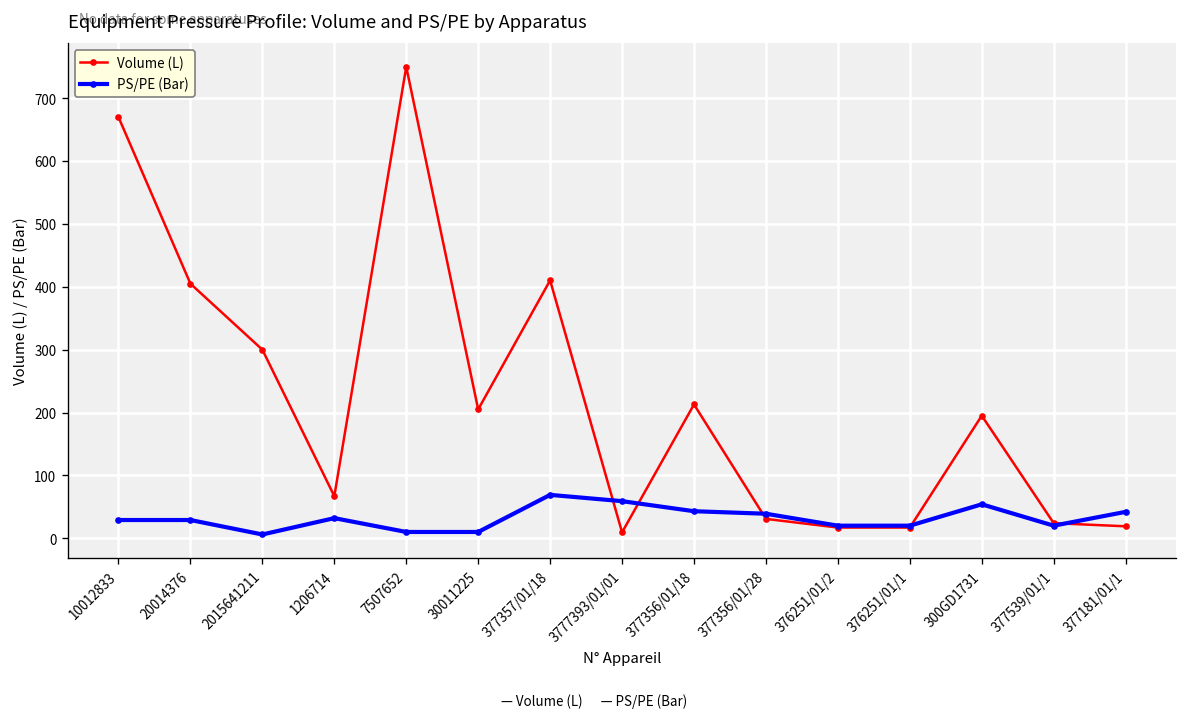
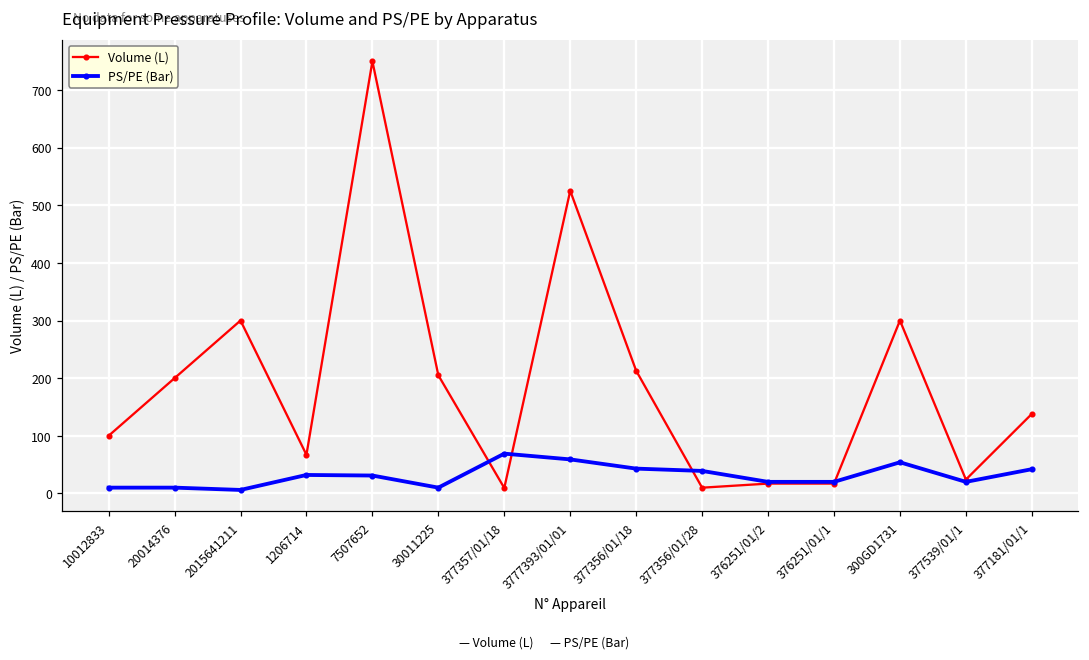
  {
    "Volume (L)": {
-     "10012833": 670,
-     "20014376": 410,
+     "10012833": 100,
+     "20014376": 200,
      "2015641211": 300,
      "1206714": 70,
      "7507652": 750,
      "30011225": 210,
-     "377357/01/18": 410,
-     "3777393/01/01": 10,
+     "377357/01/18": 10,
+     "3777393/01/01": 530,
      "377356/01/18": 210,
-     "377356/01/28": 30,
-     "300GD1731": 200,
-     "377181/01/1": 20
+     "377356/01/28": 10,
+     "300GD1731": 300,
+     "377181/01/1": 140
    },
    "PS/PE (Bar)": {
-     "10012833": 30,
-     "20014376": 30,
+     "10012833": 10,
+     "20014376": 10,
      "2015641211": 10,
      "1206714": 30,
-     "7507652": 10,
+     "7507652": 30,
      "30011225": 10,
      "377357/01/18": 70,
      "3777393/01/01": 60,
      "377356/01/18": 40,
      "377356/01/28": 40,
      "300GD1731": 50,
      "377181/01/1": 40
    }
  }
